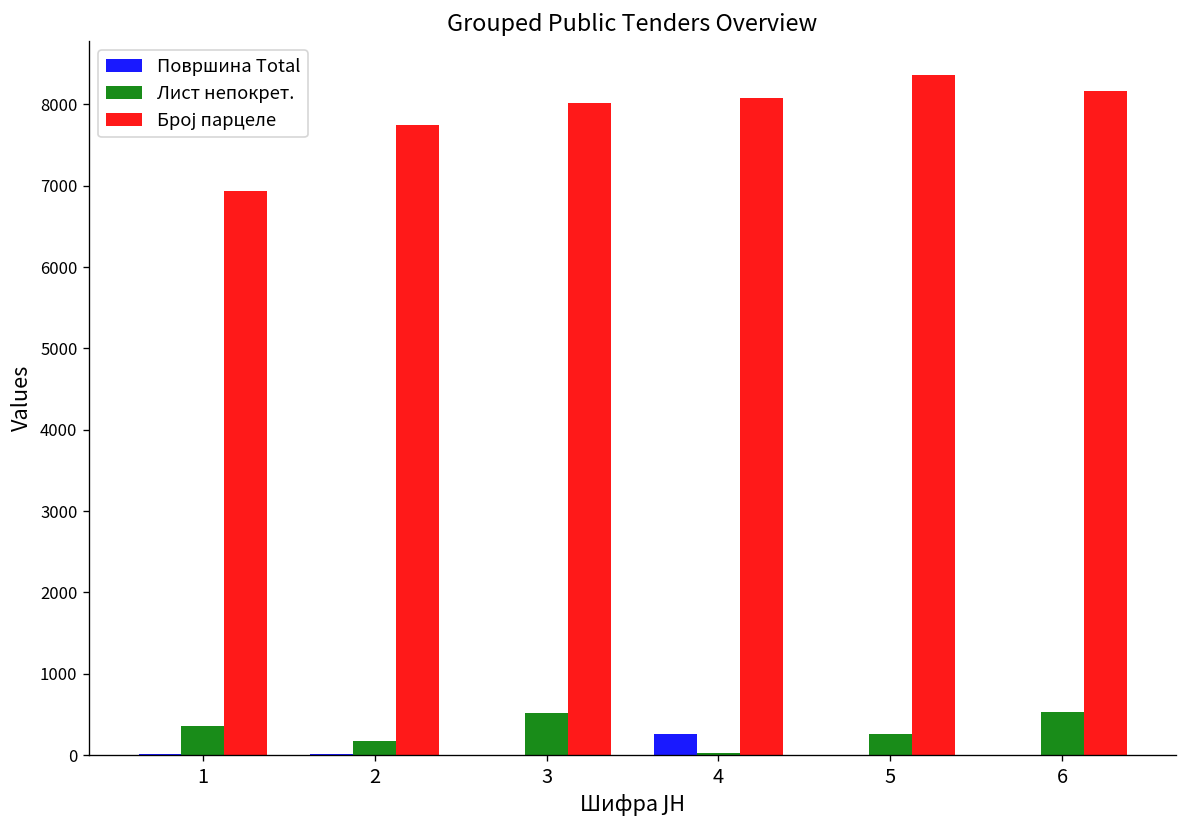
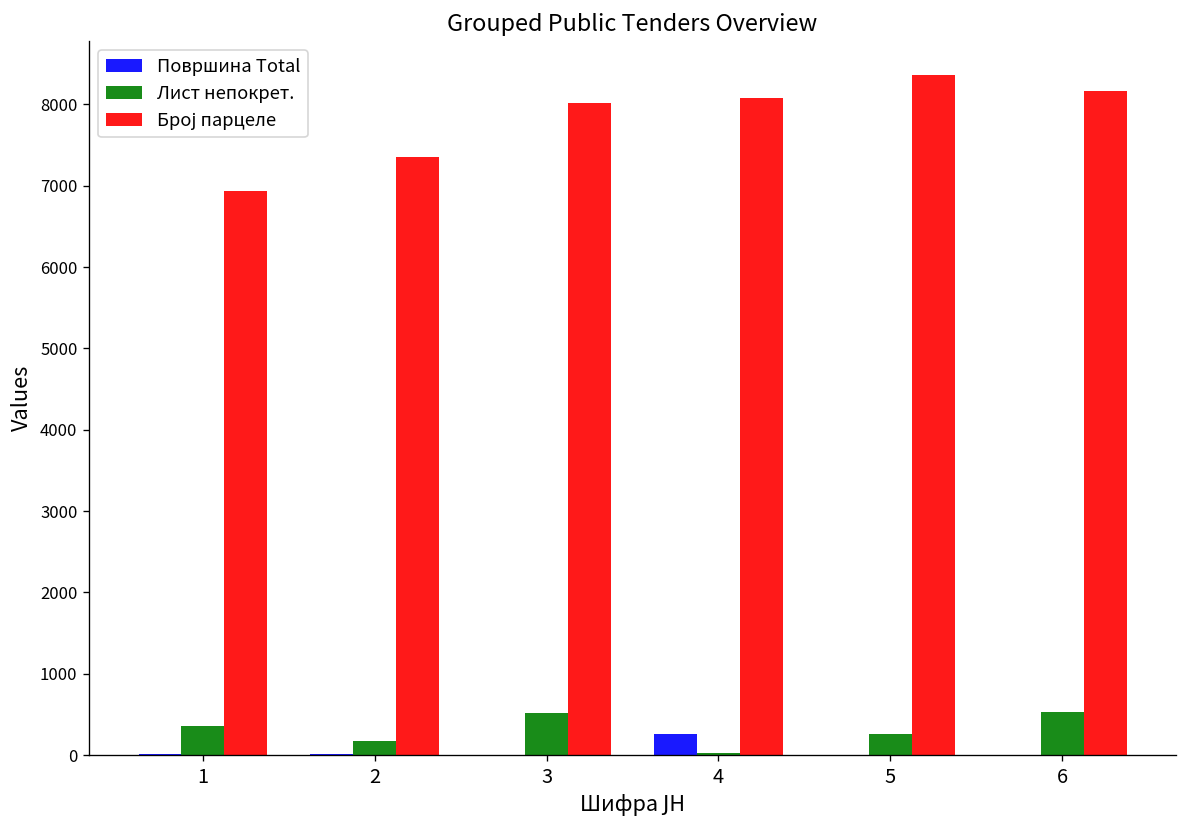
  {
    "Површина Total": {
      "4": 300
    },
    "Лист непокрет.": {
      "1": 400,
      "2": 200,
      "3": 500,
      "5": 300,
      "6": 500
    },
    "Број парцеле": {
      "1": 6900,
-     "2": 7700,
+     "2": 7400,
      "3": 8000,
      "4": 8100,
      "5": 8400,
      "6": 8200
    }
  }
